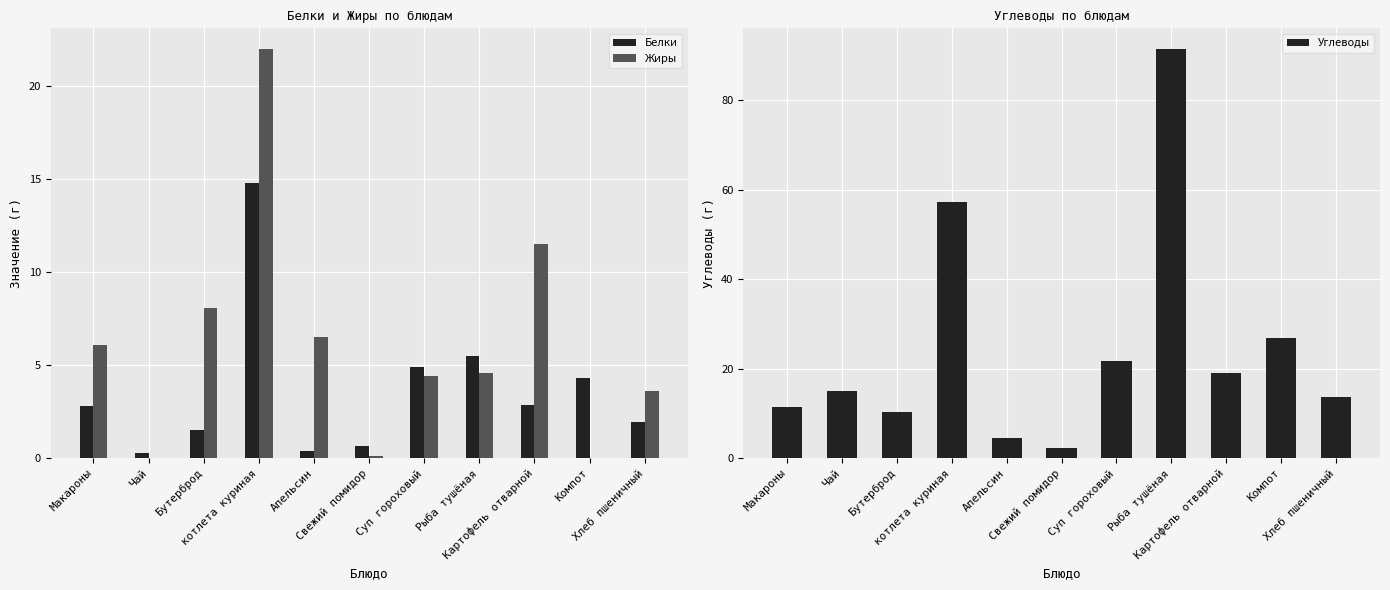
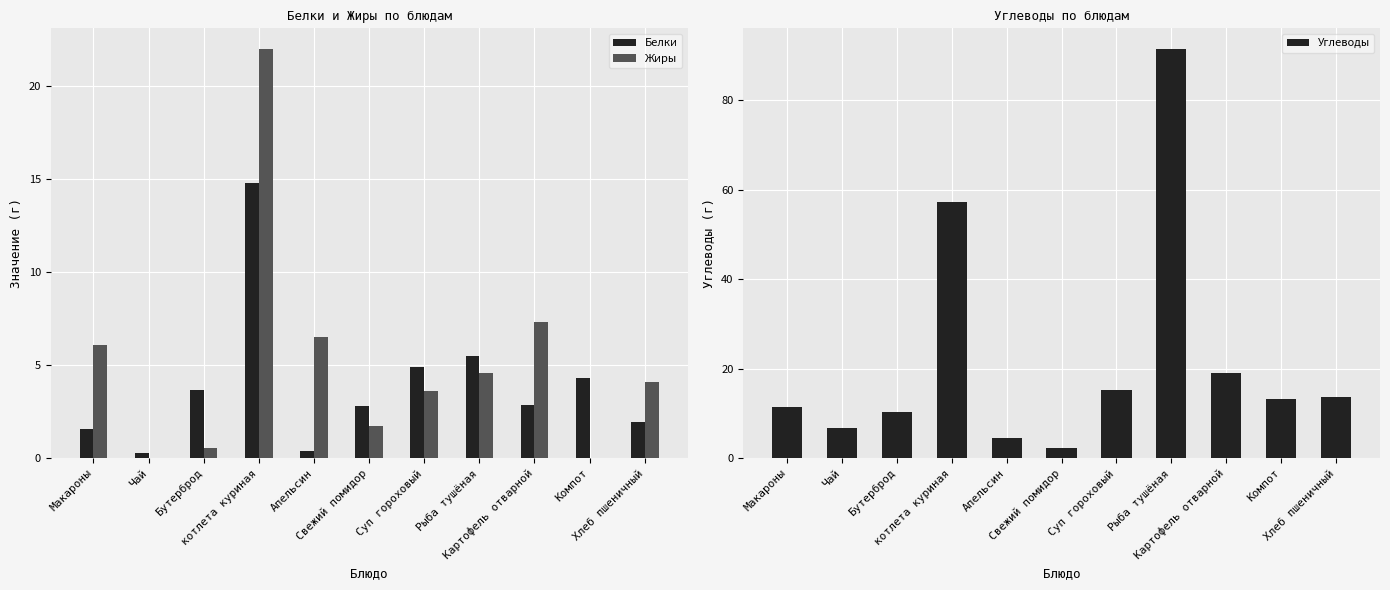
  {
    "Белки и Жиры по блюдам": {
      "Белки": {
-       "Макароны": 2.8,
+       "Макароны": 1.6,
        "Чай": 0.3,
-       "Бутерброд": 1.5,
+       "Бутерброд": 3.7,
        "котлета куриная": 14.8,
        "Апельсин": 0.4,
-       "Свежий помидор": 0.7,
+       "Свежий помидор": 2.8,
        "Суп гороховый": 4.9,
        "Рыба тушёная": 5.5,
        "Картофель отварной": 2.9,
        "Компот": 4.3,
        "Хлеб пшеничный": 2.0
      },
      "Жиры": {
        "Макароны": 6.1,
        "Чай": 0.0,
-       "Бутерброд": 8.1,
+       "Бутерброд": 0.6,
        "котлета куриная": 22.0,
        "Апельсин": 6.5,
-       "Свежий помидор": 0.1,
-       "Суп гороховый": 4.4,
+       "Свежий помидор": 1.8,
+       "Суп гороховый": 3.6,
        "Рыба тушёная": 4.6,
-       "Картофель отварной": 11.5,
+       "Картофель отварной": 7.4,
        "Компот": 0.0,
-       "Хлеб пшеничный": 3.6
+       "Хлеб пшеничный": 4.1
      }
    },
    "Углеводы по блюдам": {
      "Макароны": 11,
-     "Чай": 15,
+     "Чай": 7,
      "Бутерброд": 10,
      "котлета куриная": 57,
      "Апельсин": 5,
      "Свежий помидор": 2,
-     "Суп гороховый": 22,
+     "Суп гороховый": 15,
      "Рыба тушёная": 92,
      "Картофель отварной": 19,
-     "Компот": 27,
+     "Компот": 13,
      "Хлеб пшеничный": 14
    }
  }
